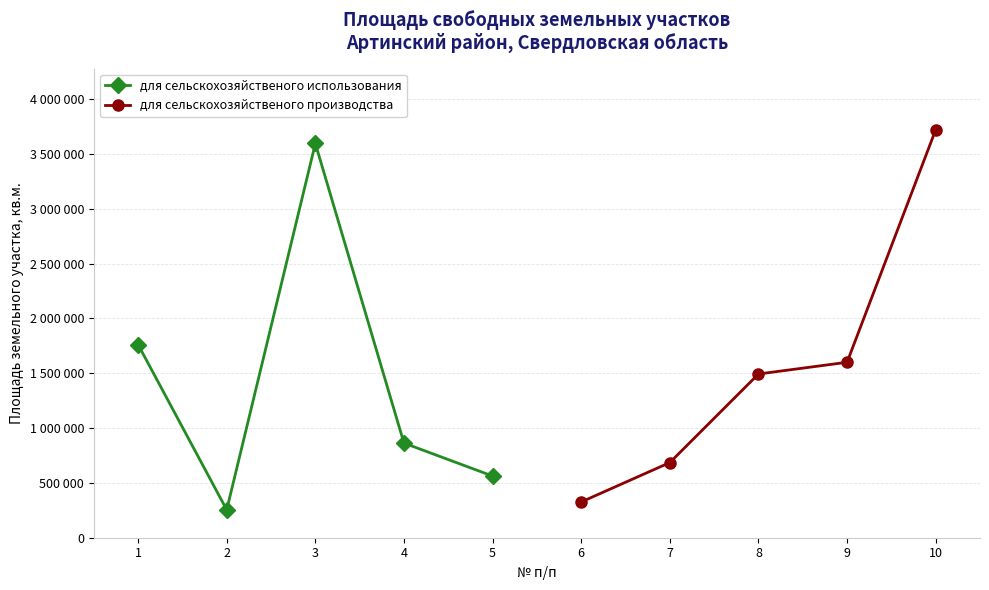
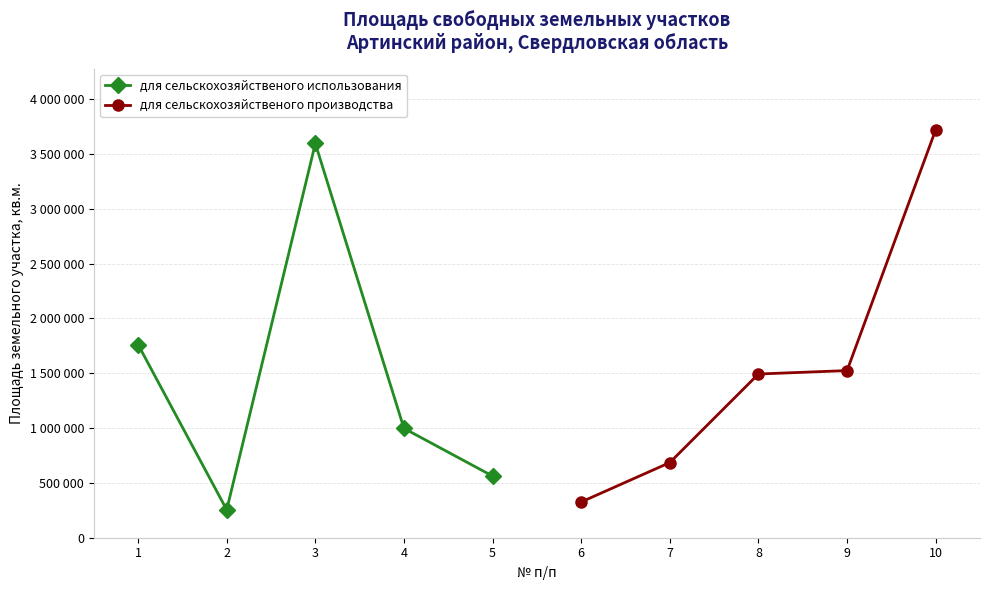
  {
    "для сельскохозяйственого использования": {
      "1": 1760000,
      "2": 250000,
      "3": 3600000,
-     "4": 860000,
+     "4": 1000000,
      "5": 560000
    },
    "для сельскохозяйственого производства": {
      "6": 330000,
      "7": 690000,
      "8": 1490000,
-     "9": 1600000,
+     "9": 1520000,
      "10": 3720000
    }
  }
